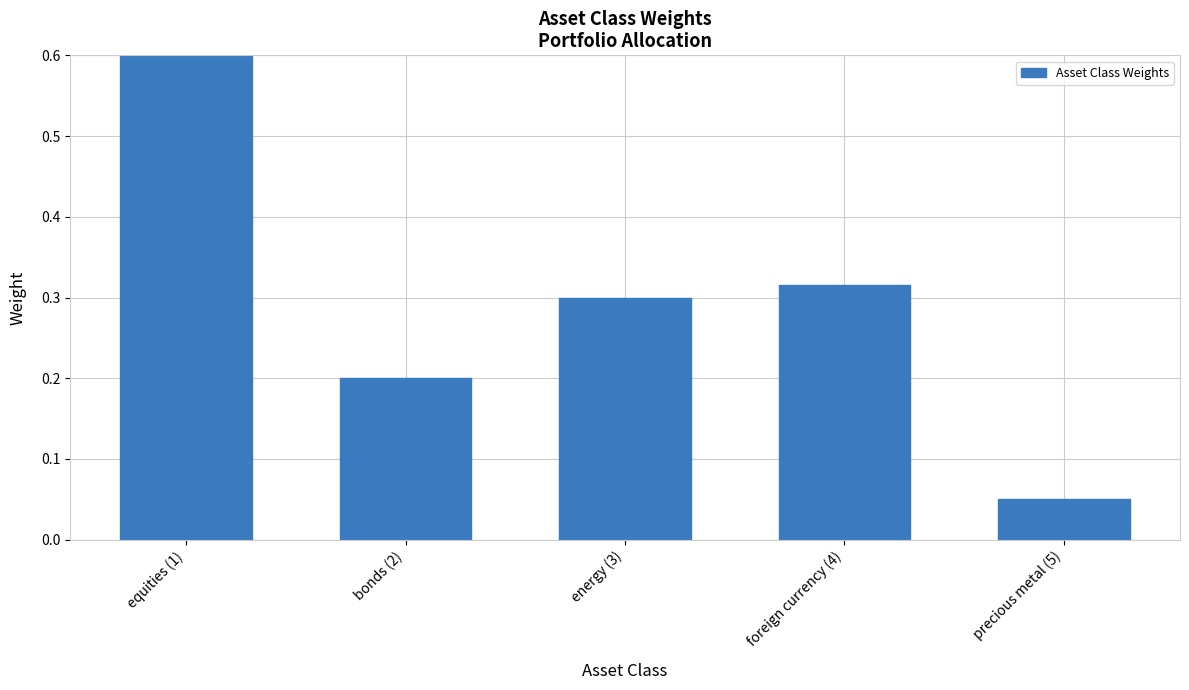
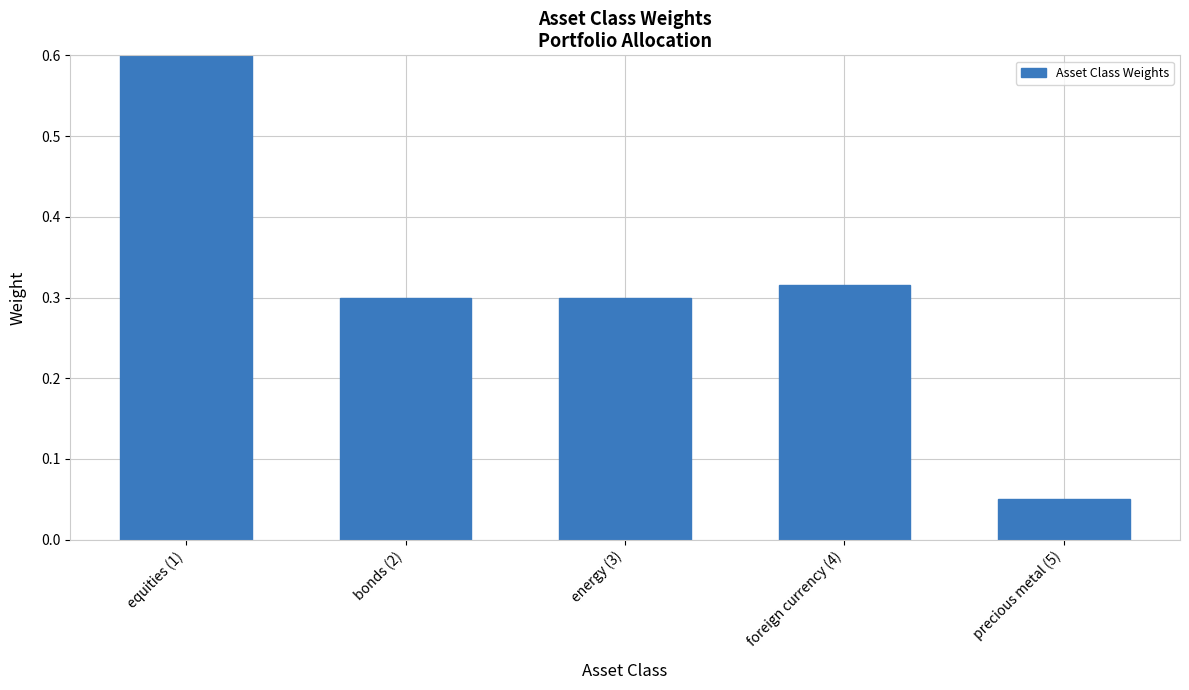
  {
    "equities (1)": 0.6,
-   "bonds (2)": 0.2,
+   "bonds (2)": 0.3,
    "energy (3)": 0.3,
    "foreign currency (4)": 0.32,
    "precious metal (5)": 0.05
  }
